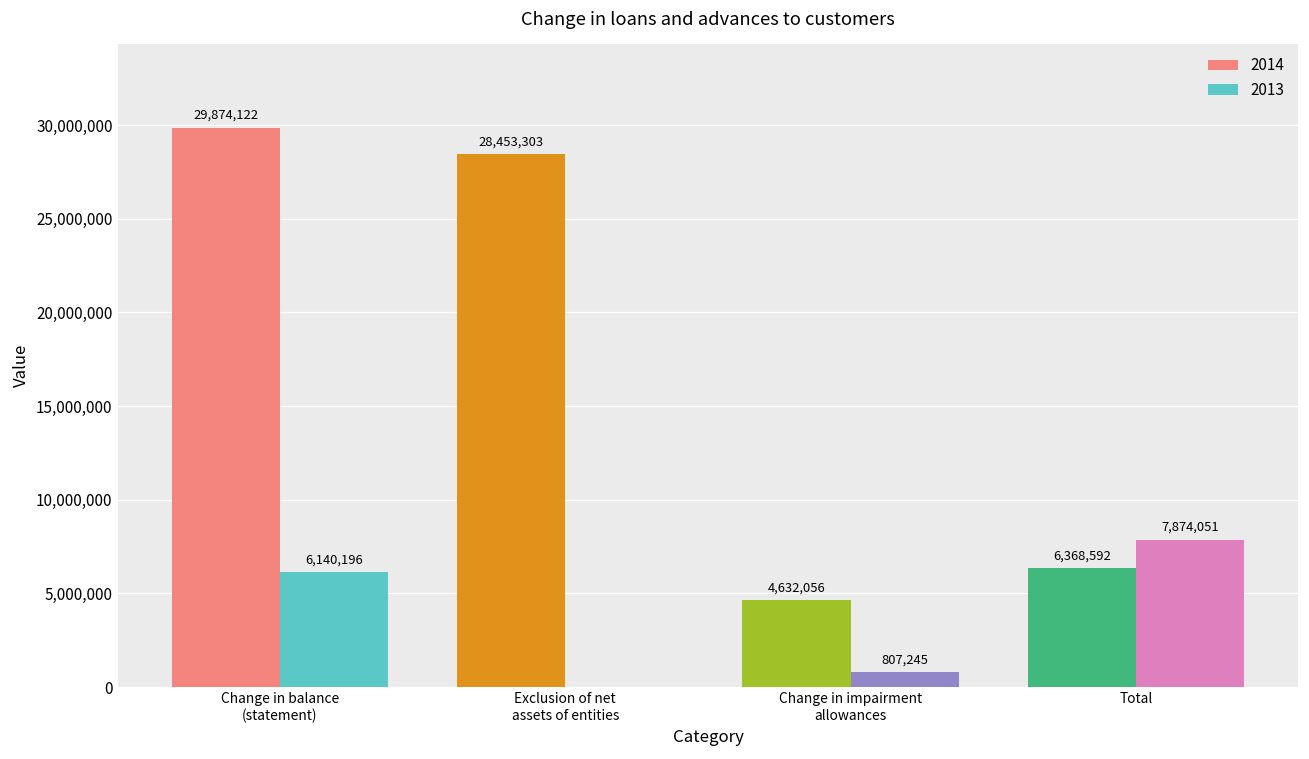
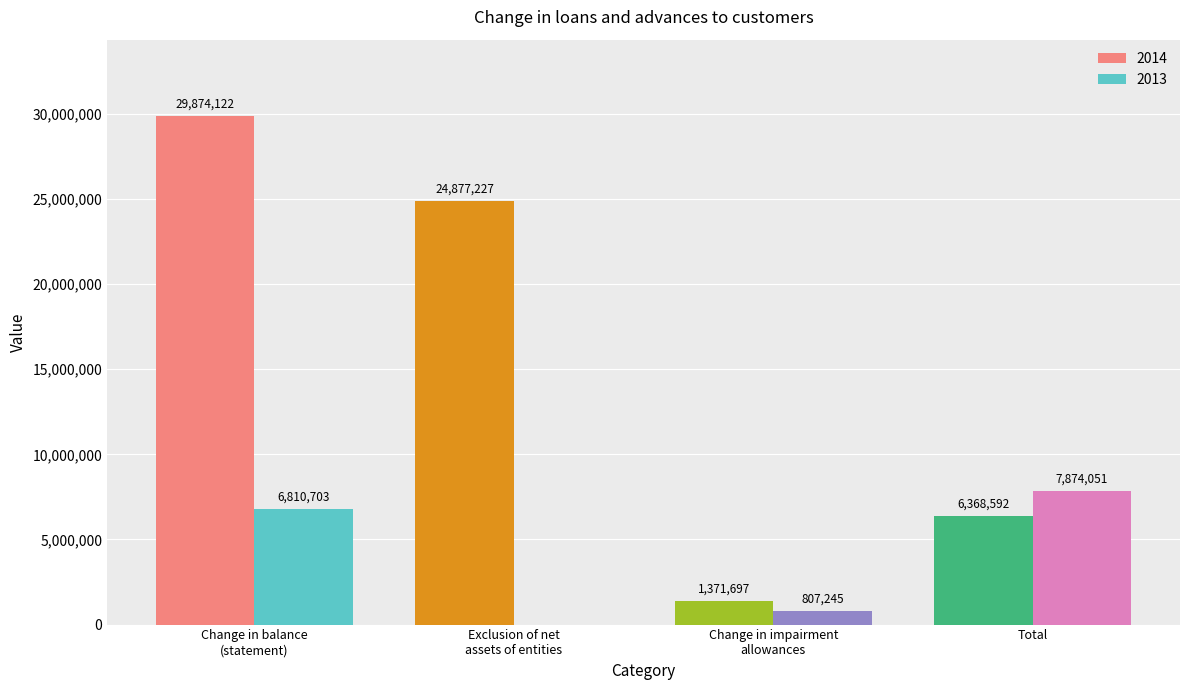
  {
    "2014": {
      "Change in balance (statement)": "29,874,122",
-     "Exclusion of net assets of entities": "28,453,303",
-     "Change in impairment allowances": "4,632,056",
+     "Exclusion of net assets of entities": "24,877,227",
+     "Change in impairment allowances": "1,371,697",
      "Total": "6,368,592"
    },
    "2013": {
-     "Change in balance (statement)": "6,140,196",
+     "Change in balance (statement)": "6,810,703",
      "Change in impairment allowances": "807,245",
      "Total": "7,874,051"
    }
  }
